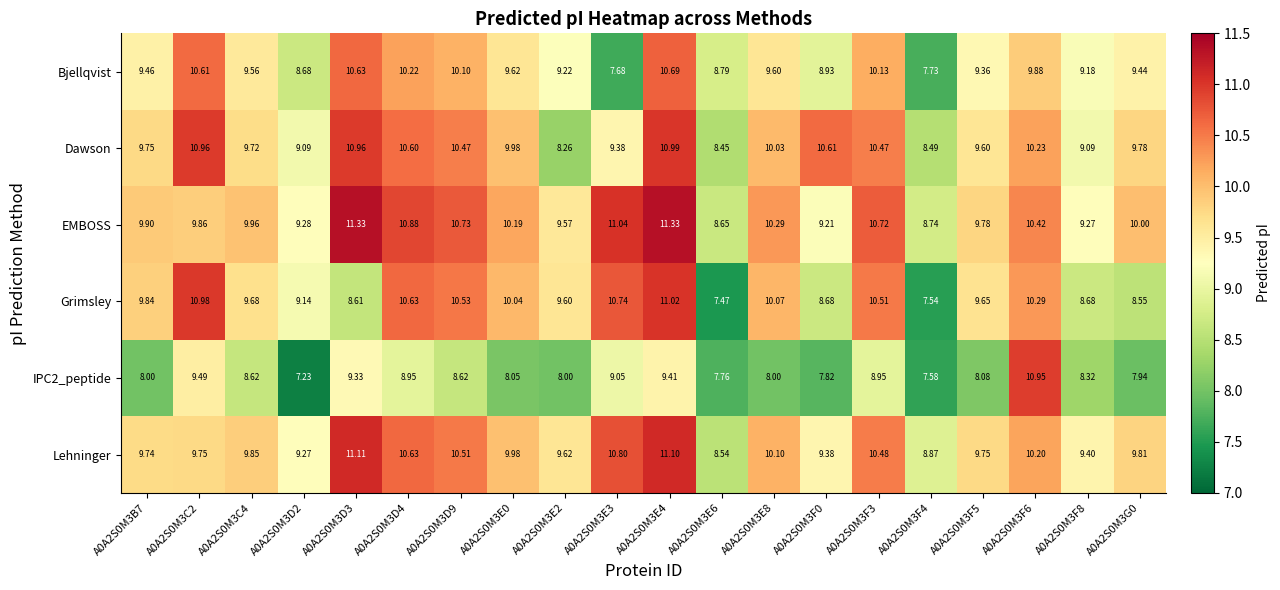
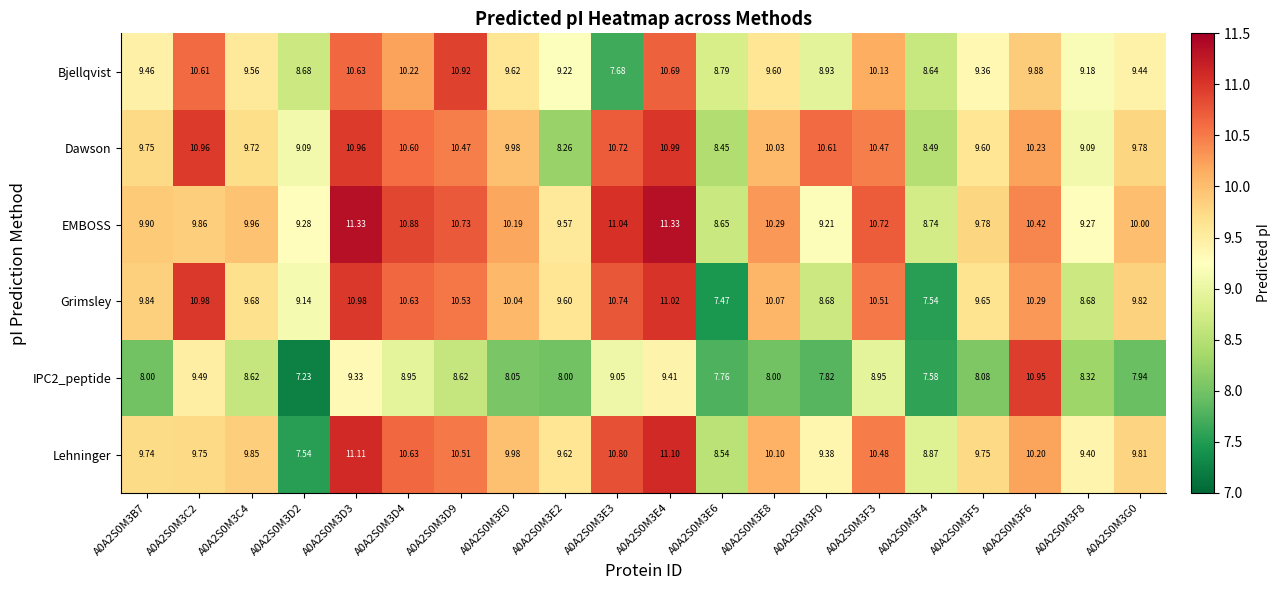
  {
    "Bjellqvist": {
      "A0A2S0M3B7": 9.46,
      "A0A2S0M3C2": 10.61,
      "A0A2S0M3C4": 9.56,
      "A0A2S0M3D2": 8.68,
      "A0A2S0M3D3": 10.63,
      "A0A2S0M3D4": 10.22,
-     "A0A2S0M3D9": 10.10,
+     "A0A2S0M3D9": 10.92,
      "A0A2S0M3E0": 9.62,
      "A0A2S0M3E2": 9.22,
      "A0A2S0M3E3": 7.68,
      "A0A2S0M3E4": 10.69,
      "A0A2S0M3E6": 8.79,
      "A0A2S0M3E8": 9.60,
      "A0A2S0M3F0": 8.93,
      "A0A2S0M3F3": 10.13,
-     "A0A2S0M3F4": 7.73,
+     "A0A2S0M3F4": 8.64,
      "A0A2S0M3F5": 9.36,
      "A0A2S0M3F6": 9.88,
      "A0A2S0M3F8": 9.18,
      "A0A2S0M3G0": 9.44
    },
    "Dawson": {
      "A0A2S0M3B7": 9.75,
      "A0A2S0M3C2": 10.96,
      "A0A2S0M3C4": 9.72,
      "A0A2S0M3D2": 9.09,
      "A0A2S0M3D3": 10.96,
      "A0A2S0M3D4": 10.60,
      "A0A2S0M3D9": 10.47,
      "A0A2S0M3E0": 9.98,
      "A0A2S0M3E2": 8.26,
-     "A0A2S0M3E3": 9.38,
+     "A0A2S0M3E3": 10.72,
      "A0A2S0M3E4": 10.99,
      "A0A2S0M3E6": 8.45,
      "A0A2S0M3E8": 10.03,
      "A0A2S0M3F0": 10.61,
      "A0A2S0M3F3": 10.47,
      "A0A2S0M3F4": 8.49,
      "A0A2S0M3F5": 9.60,
      "A0A2S0M3F6": 10.23,
      "A0A2S0M3F8": 9.09,
      "A0A2S0M3G0": 9.78
    },
    "EMBOSS": {
      "A0A2S0M3B7": 9.90,
      "A0A2S0M3C2": 9.86,
      "A0A2S0M3C4": 9.96,
      "A0A2S0M3D2": 9.28,
      "A0A2S0M3D3": 11.33,
      "A0A2S0M3D4": 10.88,
      "A0A2S0M3D9": 10.73,
      "A0A2S0M3E0": 10.19,
      "A0A2S0M3E2": 9.57,
      "A0A2S0M3E3": 11.04,
      "A0A2S0M3E4": 11.33,
      "A0A2S0M3E6": 8.65,
      "A0A2S0M3E8": 10.29,
      "A0A2S0M3F0": 9.21,
      "A0A2S0M3F3": 10.72,
      "A0A2S0M3F4": 8.74,
      "A0A2S0M3F5": 9.78,
      "A0A2S0M3F6": 10.42,
      "A0A2S0M3F8": 9.27,
      "A0A2S0M3G0": 10.00
    },
    "Grimsley": {
      "A0A2S0M3B7": 9.84,
      "A0A2S0M3C2": 10.98,
      "A0A2S0M3C4": 9.68,
      "A0A2S0M3D2": 9.14,
-     "A0A2S0M3D3": 8.61,
+     "A0A2S0M3D3": 10.98,
      "A0A2S0M3D4": 10.63,
      "A0A2S0M3D9": 10.53,
      "A0A2S0M3E0": 10.04,
      "A0A2S0M3E2": 9.60,
      "A0A2S0M3E3": 10.74,
      "A0A2S0M3E4": 11.02,
      "A0A2S0M3E6": 7.47,
      "A0A2S0M3E8": 10.07,
      "A0A2S0M3F0": 8.68,
      "A0A2S0M3F3": 10.51,
      "A0A2S0M3F4": 7.54,
      "A0A2S0M3F5": 9.65,
      "A0A2S0M3F6": 10.29,
      "A0A2S0M3F8": 8.68,
-     "A0A2S0M3G0": 8.55
+     "A0A2S0M3G0": 9.82
    },
    "IPC2_peptide": {
      "A0A2S0M3B7": 8.00,
      "A0A2S0M3C2": 9.49,
      "A0A2S0M3C4": 8.62,
      "A0A2S0M3D2": 7.23,
      "A0A2S0M3D3": 9.33,
      "A0A2S0M3D4": 8.95,
      "A0A2S0M3D9": 8.62,
      "A0A2S0M3E0": 8.05,
      "A0A2S0M3E2": 8.00,
      "A0A2S0M3E3": 9.05,
      "A0A2S0M3E4": 9.41,
      "A0A2S0M3E6": 7.76,
      "A0A2S0M3E8": 8.00,
      "A0A2S0M3F0": 7.82,
      "A0A2S0M3F3": 8.95,
      "A0A2S0M3F4": 7.58,
      "A0A2S0M3F5": 8.08,
      "A0A2S0M3F6": 10.95,
      "A0A2S0M3F8": 8.32,
      "A0A2S0M3G0": 7.94
    },
    "Lehninger": {
      "A0A2S0M3B7": 9.74,
      "A0A2S0M3C2": 9.75,
      "A0A2S0M3C4": 9.85,
-     "A0A2S0M3D2": 9.27,
+     "A0A2S0M3D2": 7.54,
      "A0A2S0M3D3": 11.11,
      "A0A2S0M3D4": 10.63,
      "A0A2S0M3D9": 10.51,
      "A0A2S0M3E0": 9.98,
      "A0A2S0M3E2": 9.62,
      "A0A2S0M3E3": 10.80,
      "A0A2S0M3E4": 11.10,
      "A0A2S0M3E6": 8.54,
      "A0A2S0M3E8": 10.10,
      "A0A2S0M3F0": 9.38,
      "A0A2S0M3F3": 10.48,
      "A0A2S0M3F4": 8.87,
      "A0A2S0M3F5": 9.75,
      "A0A2S0M3F6": 10.20,
      "A0A2S0M3F8": 9.40,
      "A0A2S0M3G0": 9.81
    }
  }
